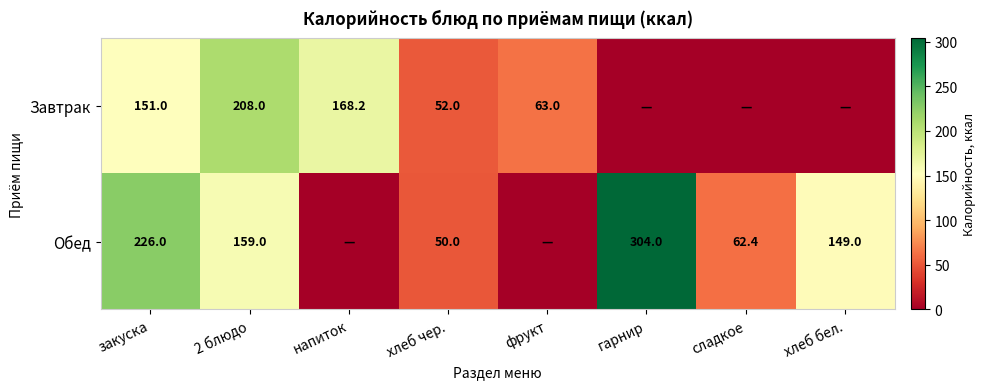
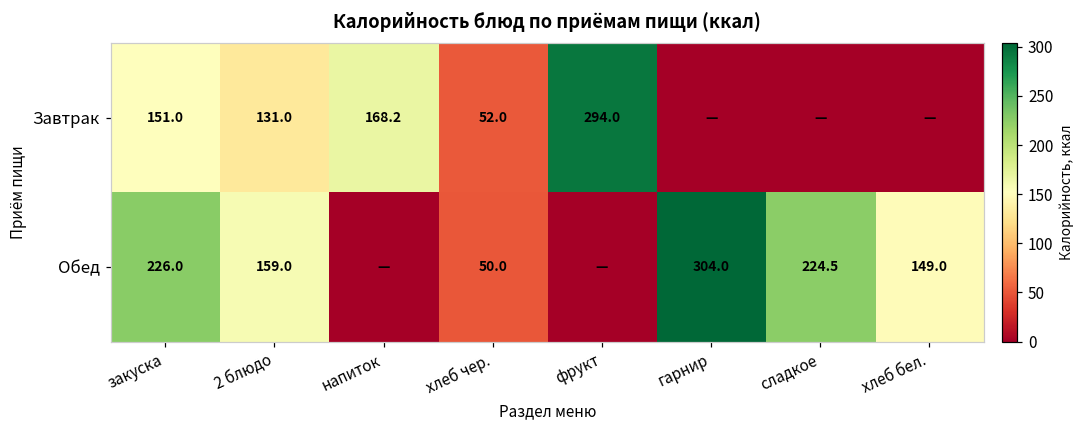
  {
    "Завтрак": {
      "закуска": 151.0,
-     "2 блюдо": 208.0,
+     "2 блюдо": 131.0,
      "напиток": 168.2,
      "хлеб чер.": 52.0,
-     "фрукт": 63.0
+     "фрукт": 294.0
    },
    "Обед": {
      "закуска": 226.0,
      "2 блюдо": 159.0,
      "хлеб чер.": 50.0,
      "гарнир": 304.0,
-     "сладкое": 62.4,
+     "сладкое": 224.5,
      "хлеб бел.": 149.0
    }
  }
